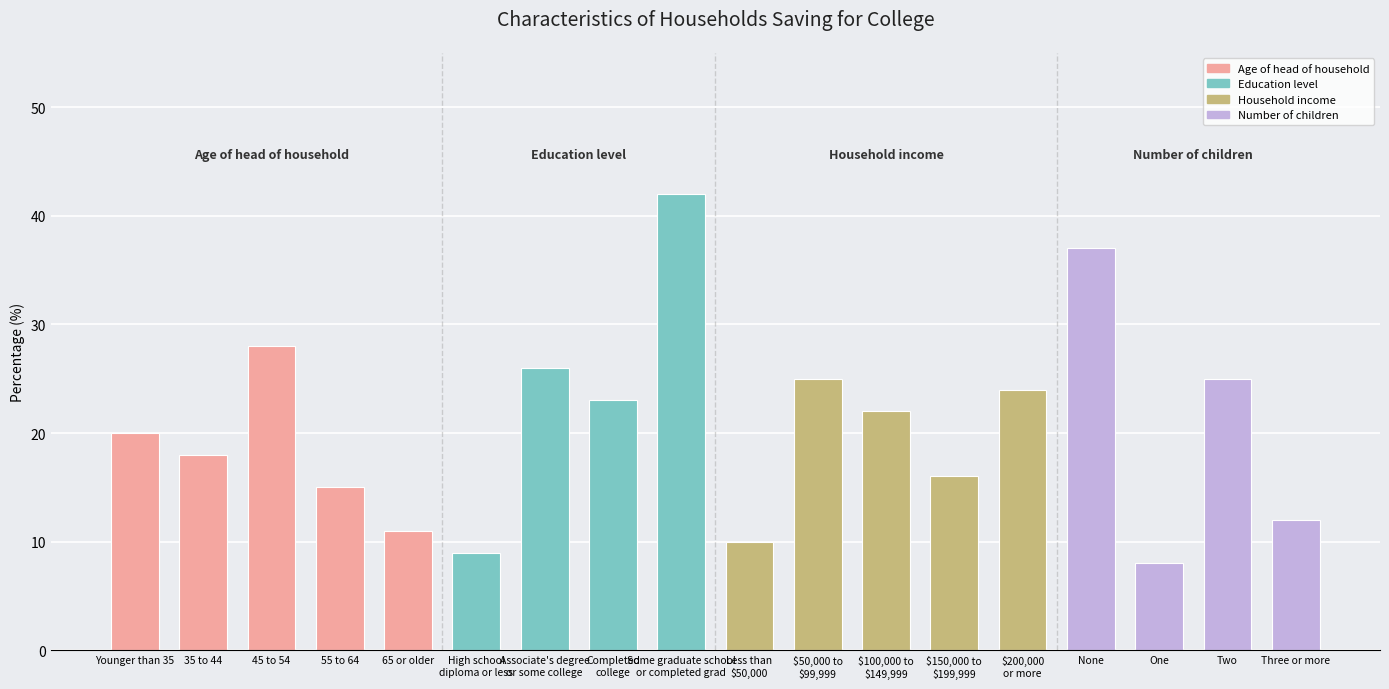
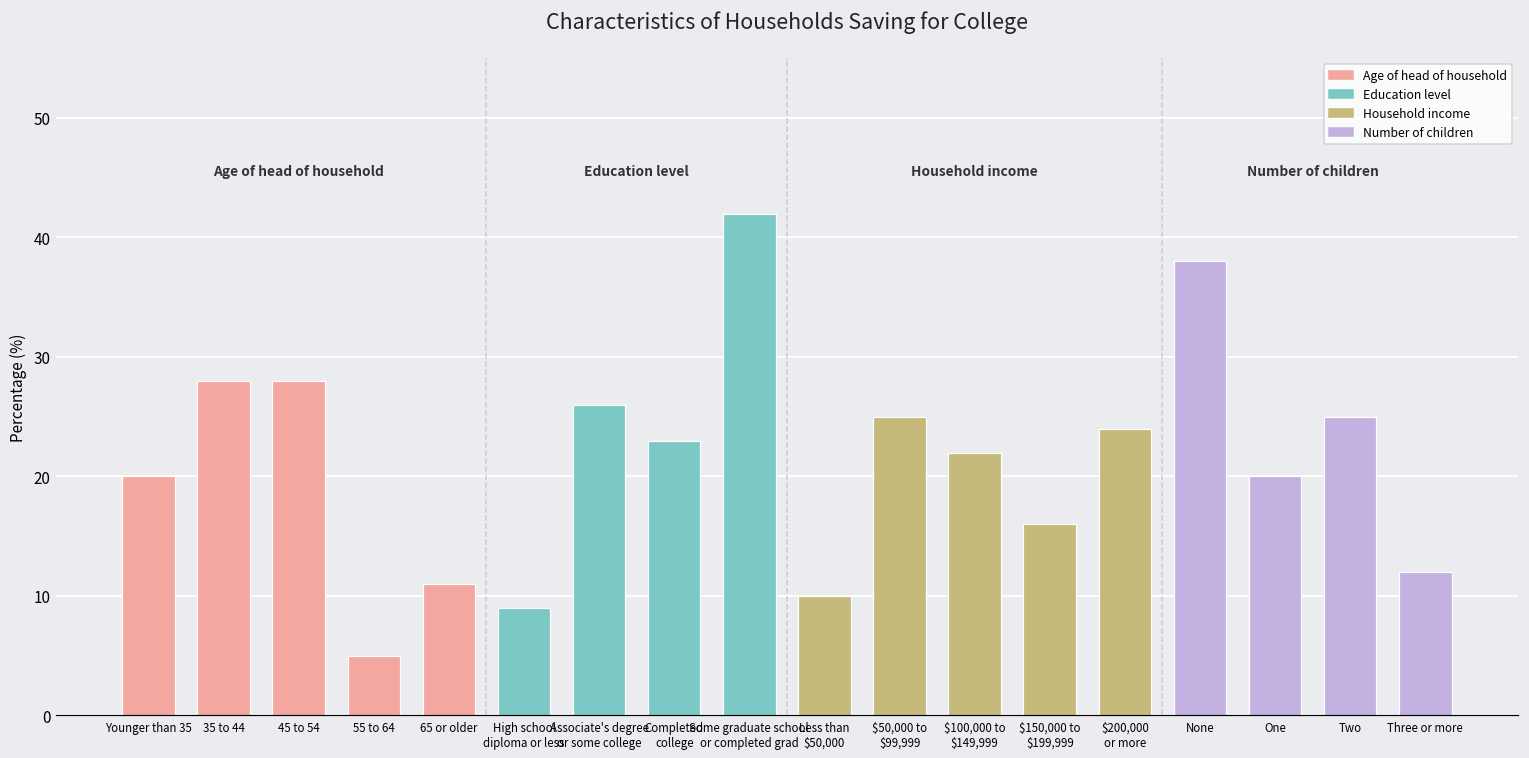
  {
    "Younger than 35": 20,
-   "35 to 44": 18,
+   "35 to 44": 28,
    "45 to 54": 28,
-   "55 to 64": 15,
+   "55 to 64": 5,
    "65 or older": 11,
    "Some graduate school or completed grad": 42,
    "$200,000 or more": 24,
-   "None": 37,
-   "One": 8,
+   "None": 38,
+   "One": 20,
    "Two": 25,
    "Three or more": 12
  }
